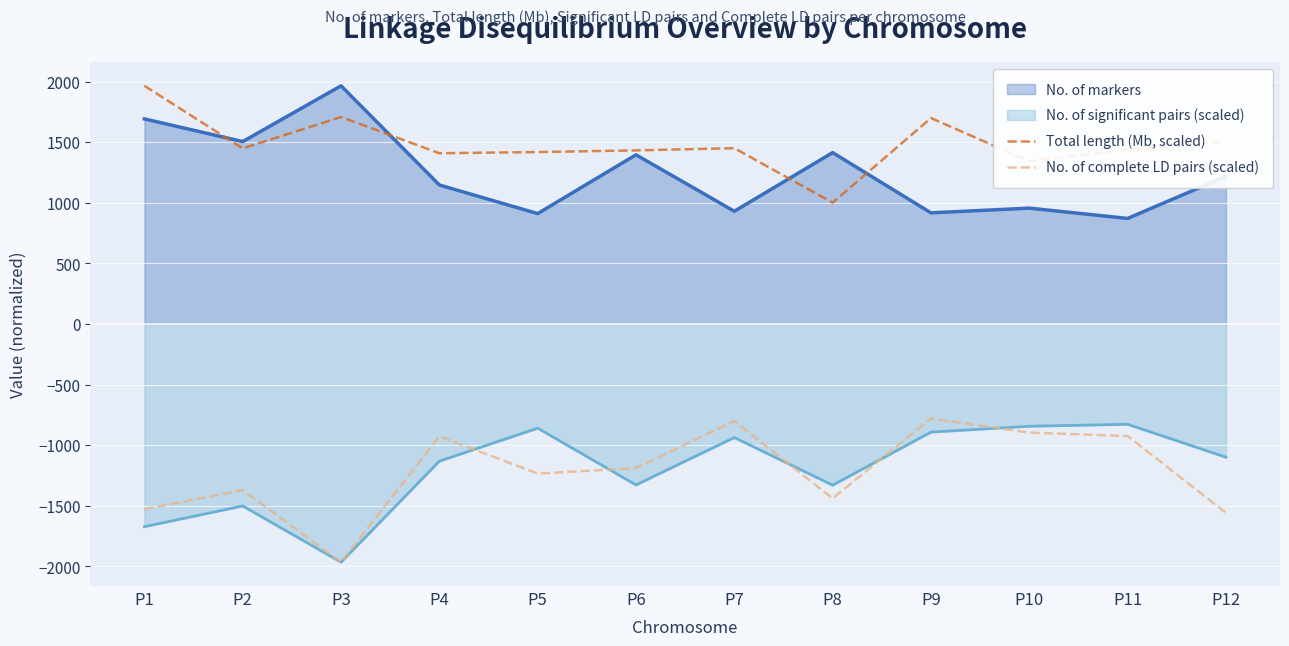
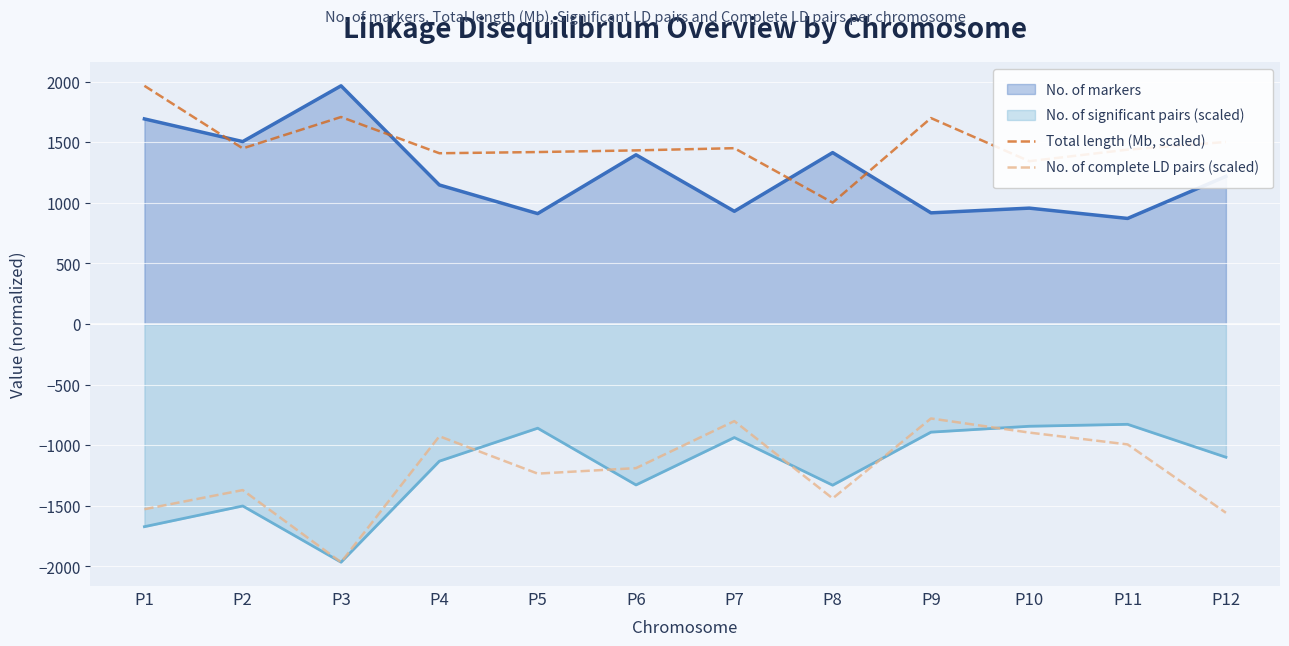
  {
    "Total length (Mb, scaled)": {
      "P1": 1970,
      "P2": 1450,
      "P3": 1710,
      "P4": 1410,
      "P5": 1420,
      "P6": 1430,
      "P7": 1450,
      "P8": 1000,
      "P9": 1700
    },
    "No. of complete LD pairs (scaled)": {
      "P1": -1530,
      "P2": -1370,
      "P4": -930,
      "P5": -1230,
      "P6": -1190,
      "P7": -800,
      "P8": -1440,
      "P9": -780,
      "P10": -900,
-     "P11": -920,
+     "P11": -990,
      "P12": -1560
    }
  }
